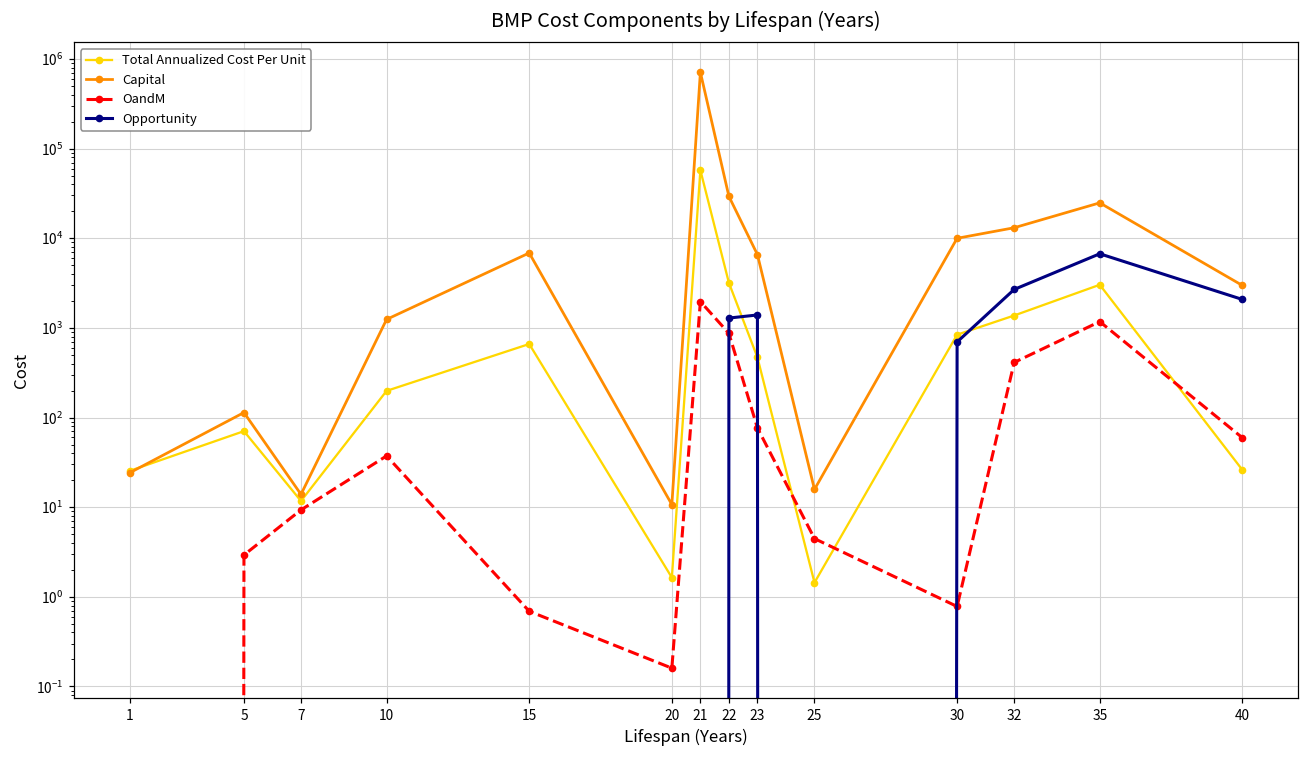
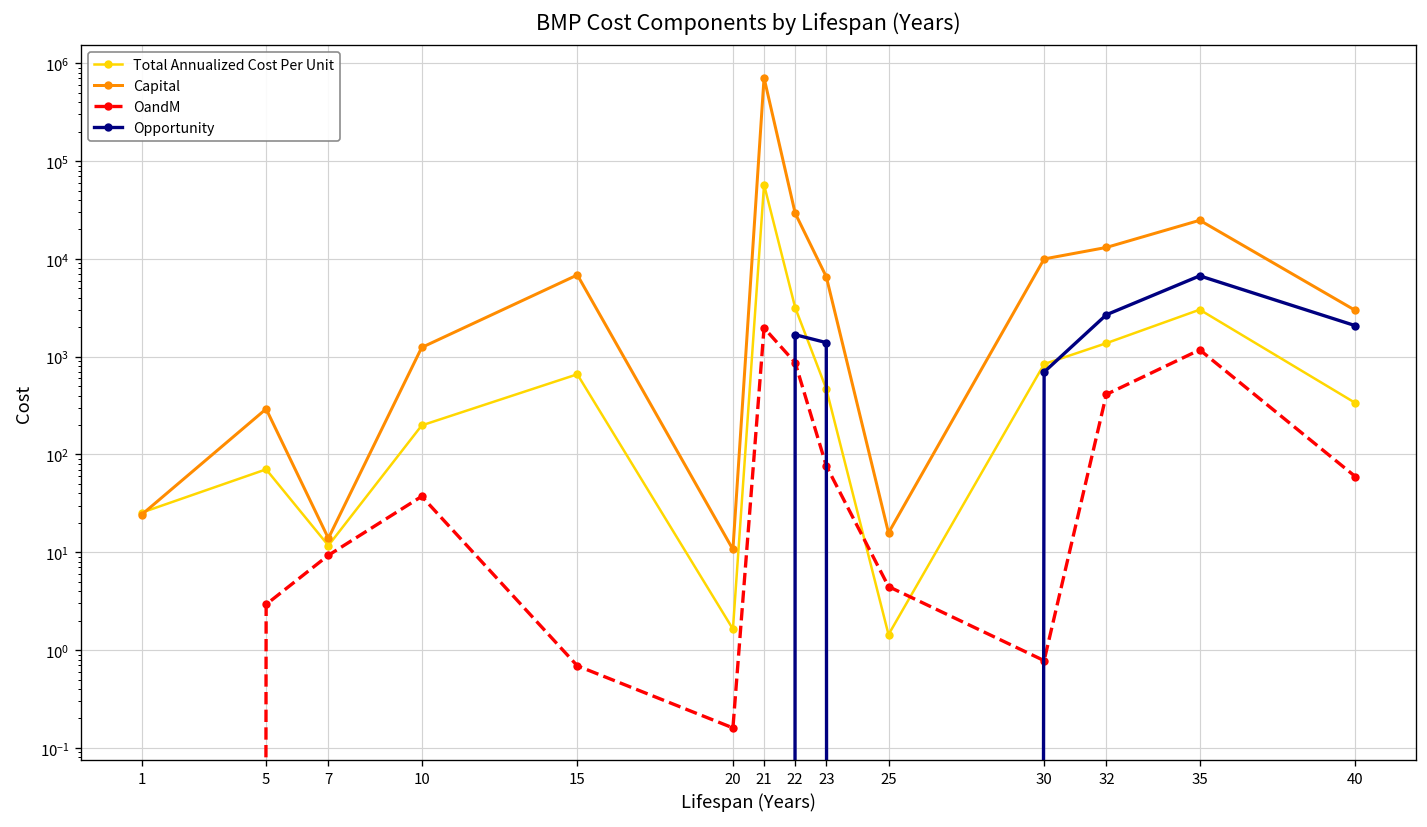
  {
    "Total Annualized Cost Per Unit": {
      "5": 70,
      "7": 12,
      "10": 200,
      "15": 700,
      "20": 1.6,
      "21": 60000,
      "22": 3200,
      "23": 500,
      "25": 1.4,
      "30": 800,
      "32": 1400,
      "35": 3000,
-     "40": 26
+     "40": 340
    },
    "Capital": {
-     "5": 110,
+     "5": 290,
      "7": 14,
      "10": 1200,
      "15": 7000,
      "20": 11,
      "21": 700000,
      "22": 29000,
      "23": 7000,
      "25": 16,
      "30": 10000,
      "32": 13000,
      "35": 25000,
      "40": 3000
    },
    "OandM": {
      "5": 3,
      "7": 9,
      "10": 40,
      "15": 0.7,
      "20": 0.16,
      "21": 2000,
      "22": 900,
      "23": 80,
      "25": 4,
      "30": 0.8,
      "32": 400,
      "35": 1200,
      "40": 60
    },
    "Opportunity": {
-     "22": 1300,
+     "22": 1700,
      "23": 1400,
      "30": 700,
      "32": 2700,
      "35": 7000,
      "40": 2100
    }
  }
